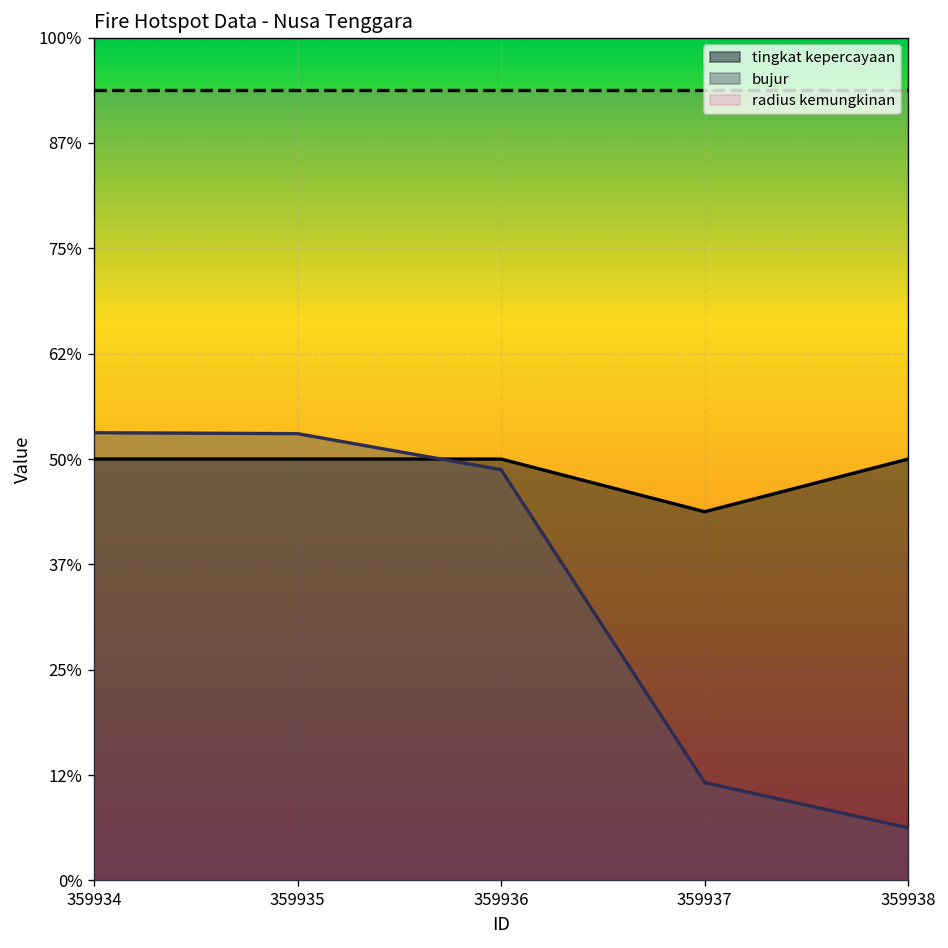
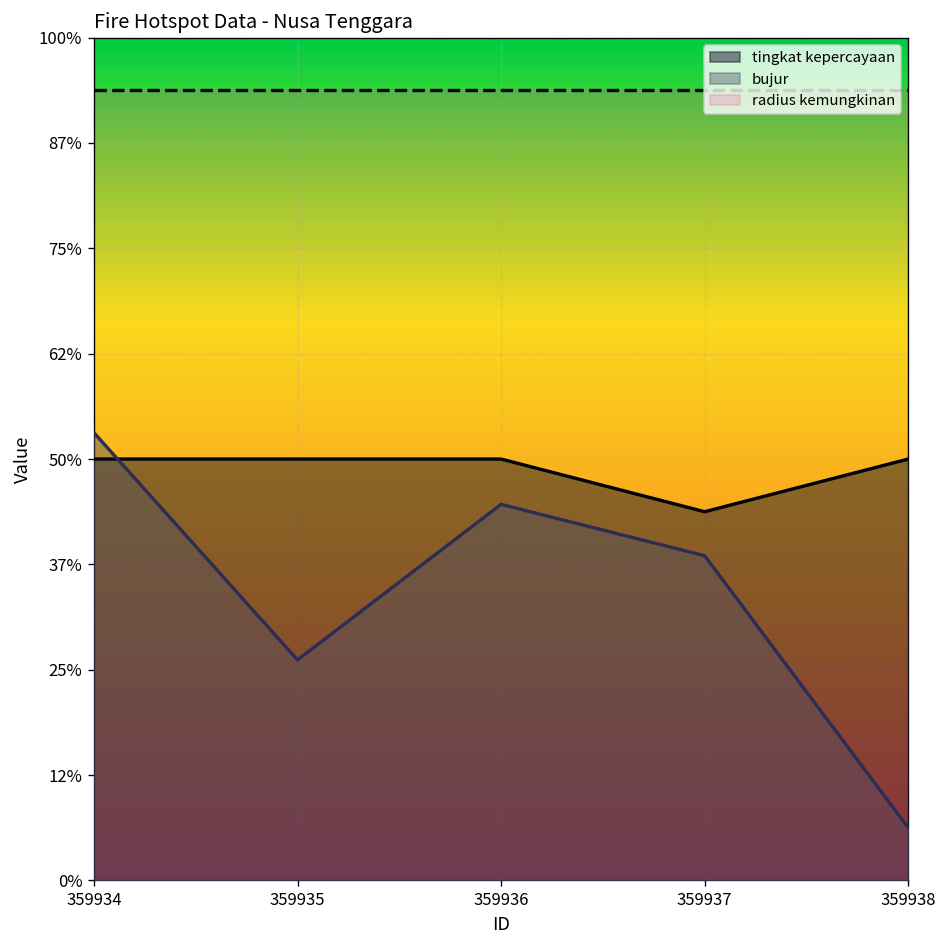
  {
    "tingkat kepercayaan": {
      "359934": "50%",
      "359935": "50%",
      "359936": "50%",
      "359937": "44%",
      "359938": "50%"
    },
    "bujur": {
      "359934": "53%",
-     "359935": "53%",
-     "359936": "49%",
-     "359937": "12%",
+     "359935": "26%",
+     "359936": "45%",
+     "359937": "39%",
      "359938": "6%"
    },
    "radius kemungkinan": {
      "359934": "94%",
      "359935": "94%",
      "359936": "94%",
      "359938": "94%"
    }
  }
